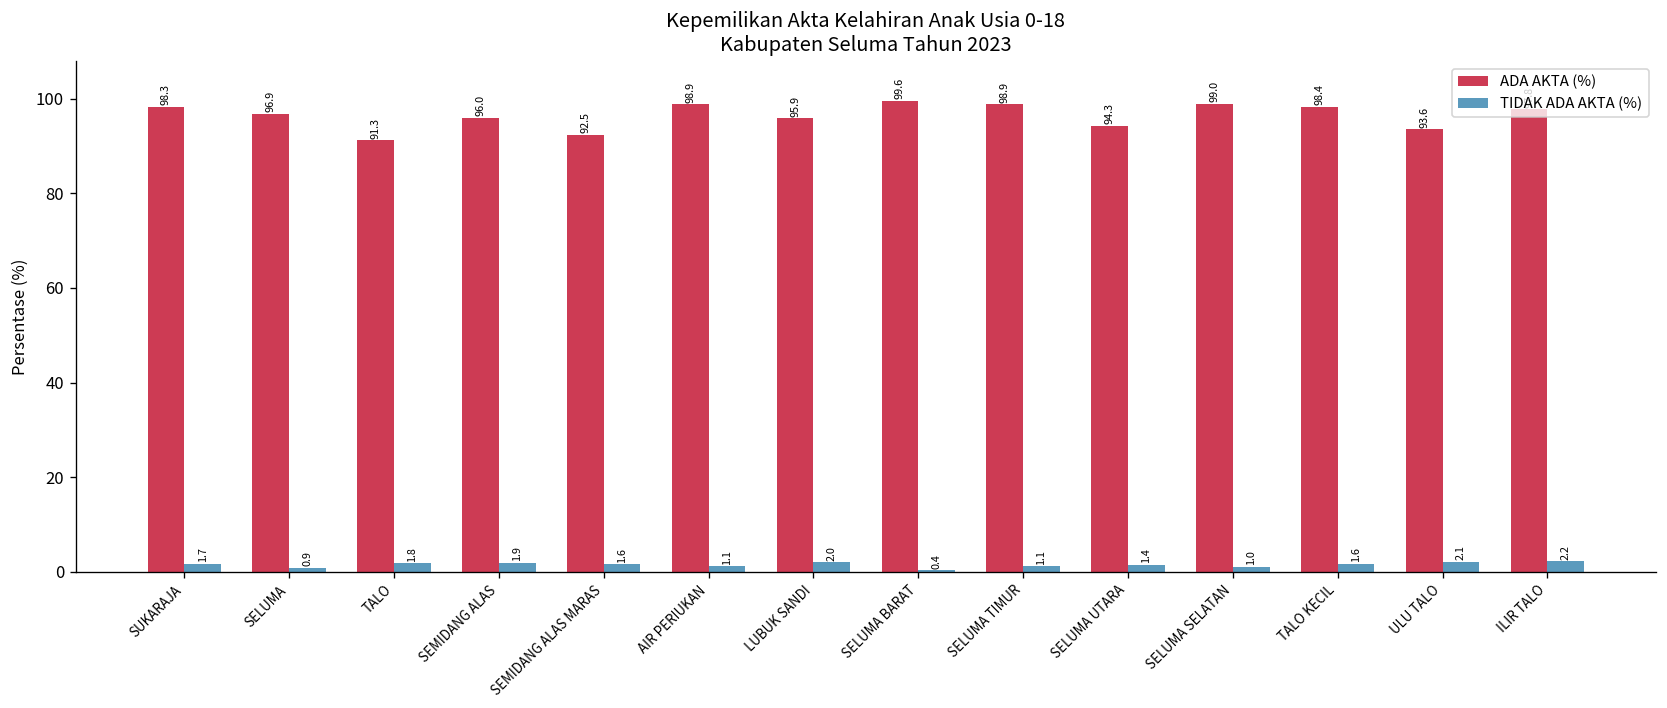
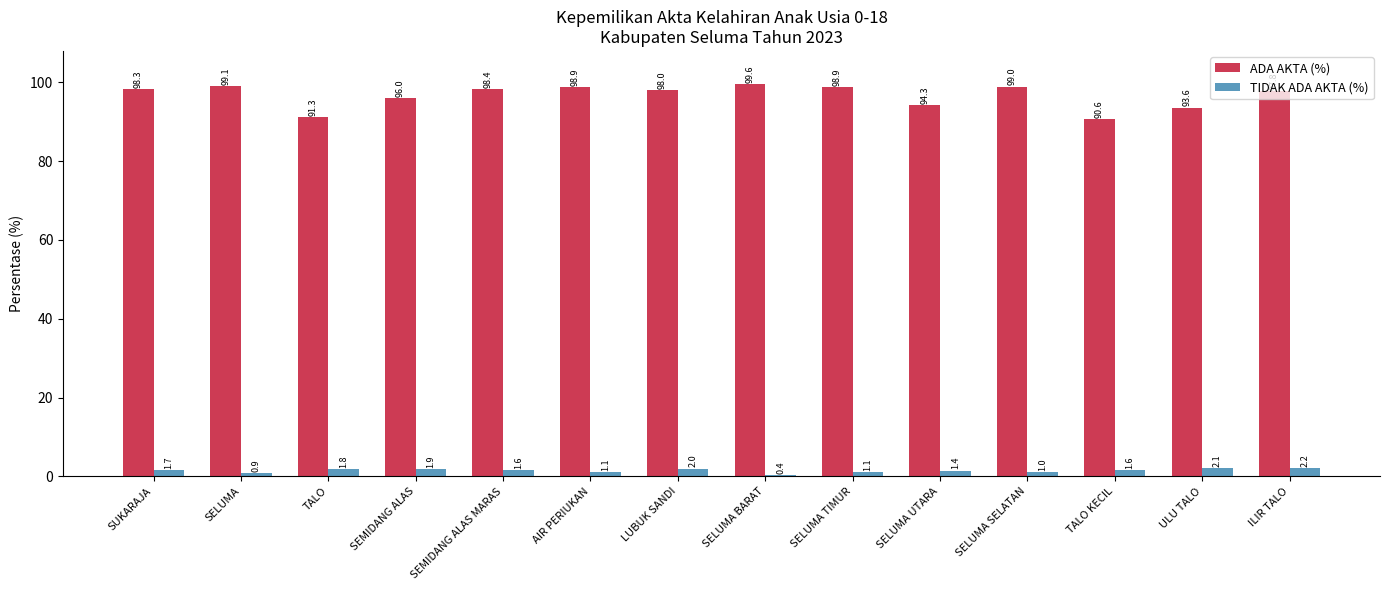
  {
    "ADA AKTA (%)": {
      "SUKARAJA": 98.3,
-     "SELUMA": 96.9,
+     "SELUMA": 99.1,
      "TALO": 91.3,
      "SEMIDANG ALAS": 96.0,
-     "SEMIDANG ALAS MARAS": 92.5,
+     "SEMIDANG ALAS MARAS": 98.4,
      "AIR PERIUKAN": 98.9,
-     "LUBUK SANDI": 95.9,
+     "LUBUK SANDI": 98.0,
      "SELUMA BARAT": 99.6,
      "SELUMA TIMUR": 98.9,
      "SELUMA UTARA": 94.3,
      "SELUMA SELATAN": 99.0,
-     "TALO KECIL": 98.4,
+     "TALO KECIL": 90.6,
      "ULU TALO": 93.6
    },
    "TIDAK ADA AKTA (%)": {
      "SUKARAJA": 1.7,
      "SELUMA": 0.9,
      "TALO": 1.8,
      "SEMIDANG ALAS": 1.9,
      "SEMIDANG ALAS MARAS": 1.6,
      "AIR PERIUKAN": 1.1,
      "LUBUK SANDI": 2.0,
      "SELUMA BARAT": 0.4,
      "SELUMA TIMUR": 1.1,
      "SELUMA UTARA": 1.4,
      "SELUMA SELATAN": 1.0,
      "TALO KECIL": 1.6,
      "ULU TALO": 2.1,
      "ILIR TALO": 2.2
    }
  }
